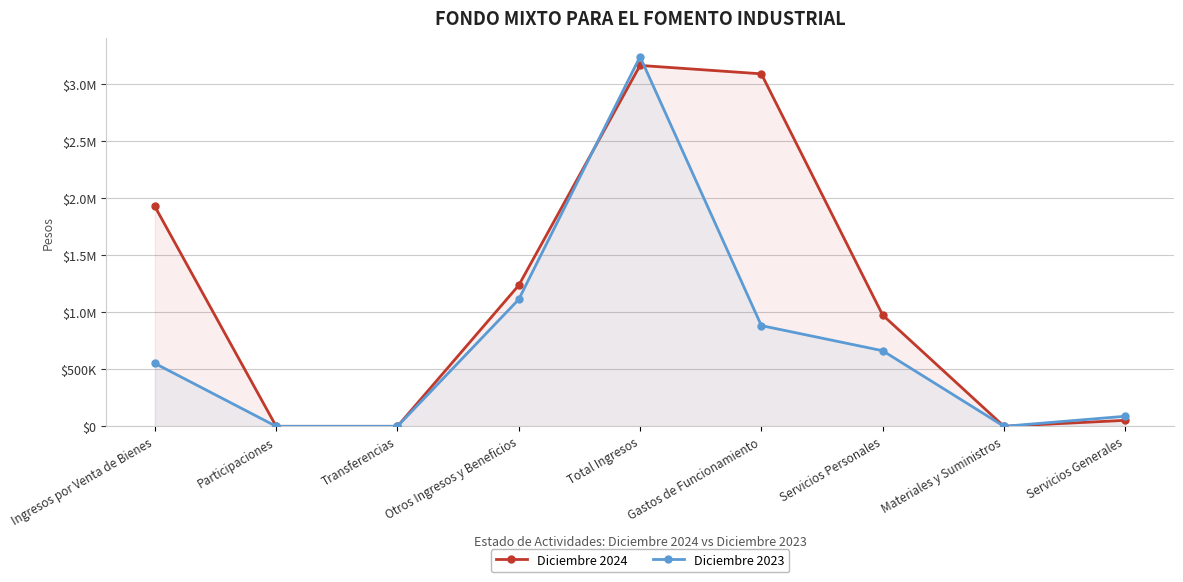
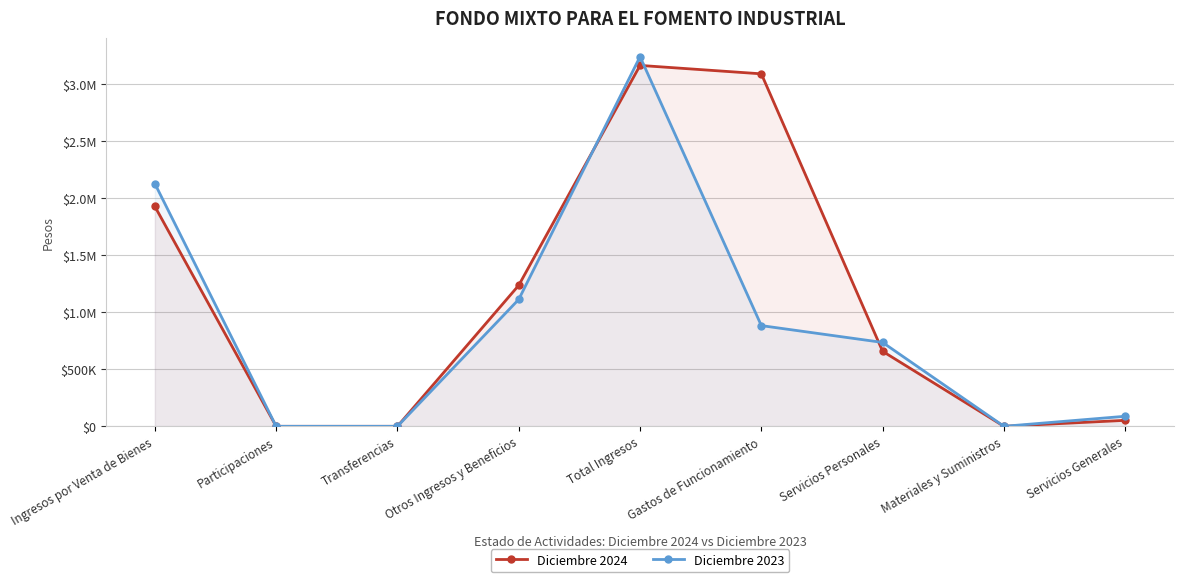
  {
    "Diciembre 2024": {
      "Ingresos por Venta de Bienes": "$1930000",
      "Otros Ingresos y Beneficios": "$1240000",
      "Total Ingresos": "$3170000",
      "Gastos de Funcionamiento": "$3090000",
-     "Servicios Personales": "$980000",
+     "Servicios Personales": "$660000",
      "Servicios Generales": "$50000"
    },
    "Diciembre 2023": {
-     "Ingresos por Venta de Bienes": "$550000",
+     "Ingresos por Venta de Bienes": "$2130000",
      "Otros Ingresos y Beneficios": "$1110000",
      "Total Ingresos": "$3240000",
      "Gastos de Funcionamiento": "$880000",
-     "Servicios Personales": "$660000",
+     "Servicios Personales": "$740000",
      "Servicios Generales": "$90000"
    }
  }
